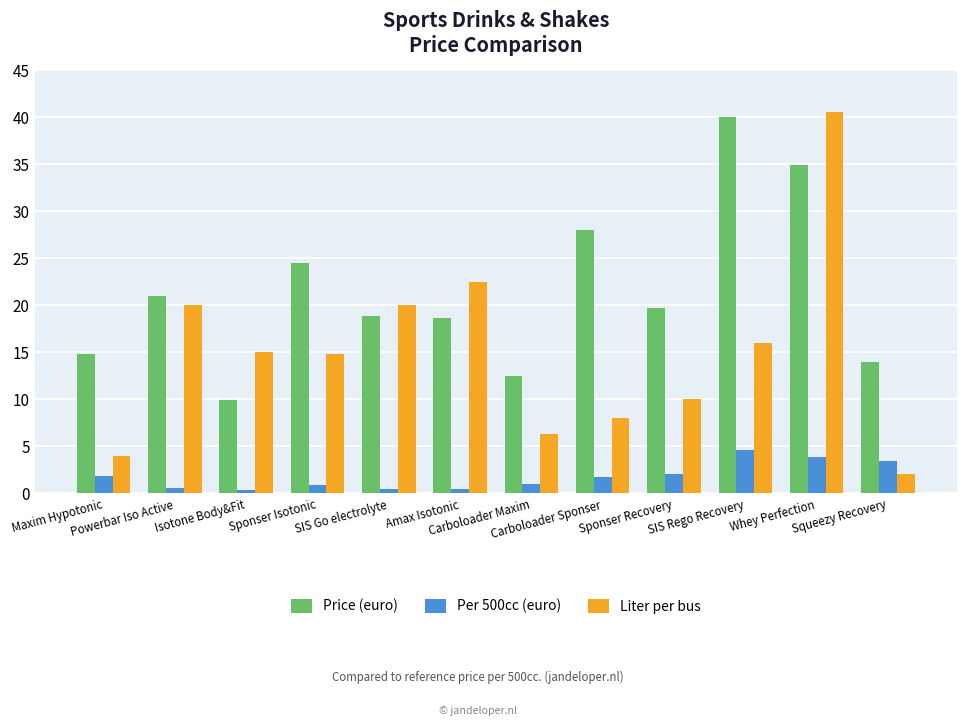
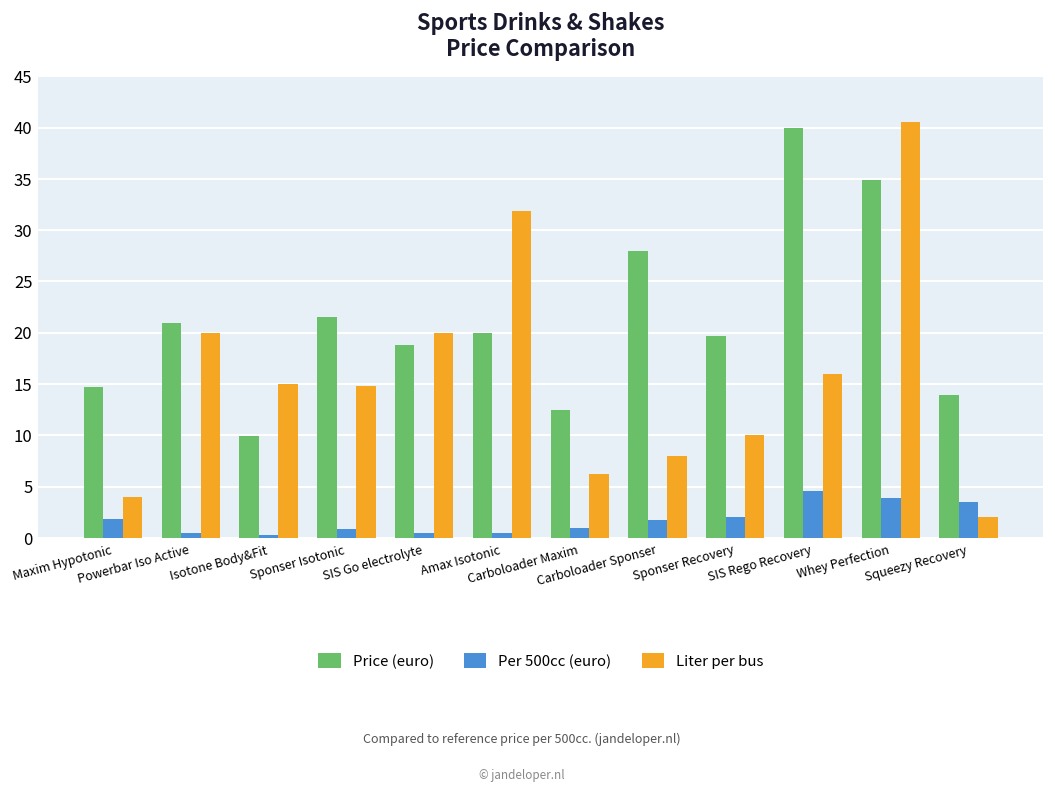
  {
    "Price (euro)": {
      "Maxim Hypotonic": 15,
      "Powerbar Iso Active": 21,
      "Isotone Body&Fit": 10,
-     "Sponser Isotonic": 25,
+     "Sponser Isotonic": 22,
      "SIS Go electrolyte": 19,
-     "Amax Isotonic": 19,
+     "Amax Isotonic": 20,
      "Carboloader Maxim": 13,
      "Carboloader Sponser": 28,
      "Sponser Recovery": 20,
      "SIS Rego Recovery": 40,
      "Whey Perfection": 35,
      "Squeezy Recovery": 14
    },
    "Per 500cc (euro)": {
      "Maxim Hypotonic": 2,
      "Powerbar Iso Active": 1,
      "Isotone Body&Fit": 0,
      "Sponser Isotonic": 1,
      "SIS Go electrolyte": 0,
      "Amax Isotonic": 0,
      "Carboloader Maxim": 1,
      "Carboloader Sponser": 2,
      "Sponser Recovery": 2,
      "SIS Rego Recovery": 5,
      "Whey Perfection": 4,
      "Squeezy Recovery": 3
    },
    "Liter per bus": {
      "Maxim Hypotonic": 4,
      "Powerbar Iso Active": 20,
      "Isotone Body&Fit": 15,
      "Sponser Isotonic": 15,
      "SIS Go electrolyte": 20,
-     "Amax Isotonic": 23,
+     "Amax Isotonic": 32,
      "Carboloader Maxim": 6,
      "Carboloader Sponser": 8,
      "Sponser Recovery": 10,
      "SIS Rego Recovery": 16,
      "Whey Perfection": 41,
      "Squeezy Recovery": 2
    }
  }
